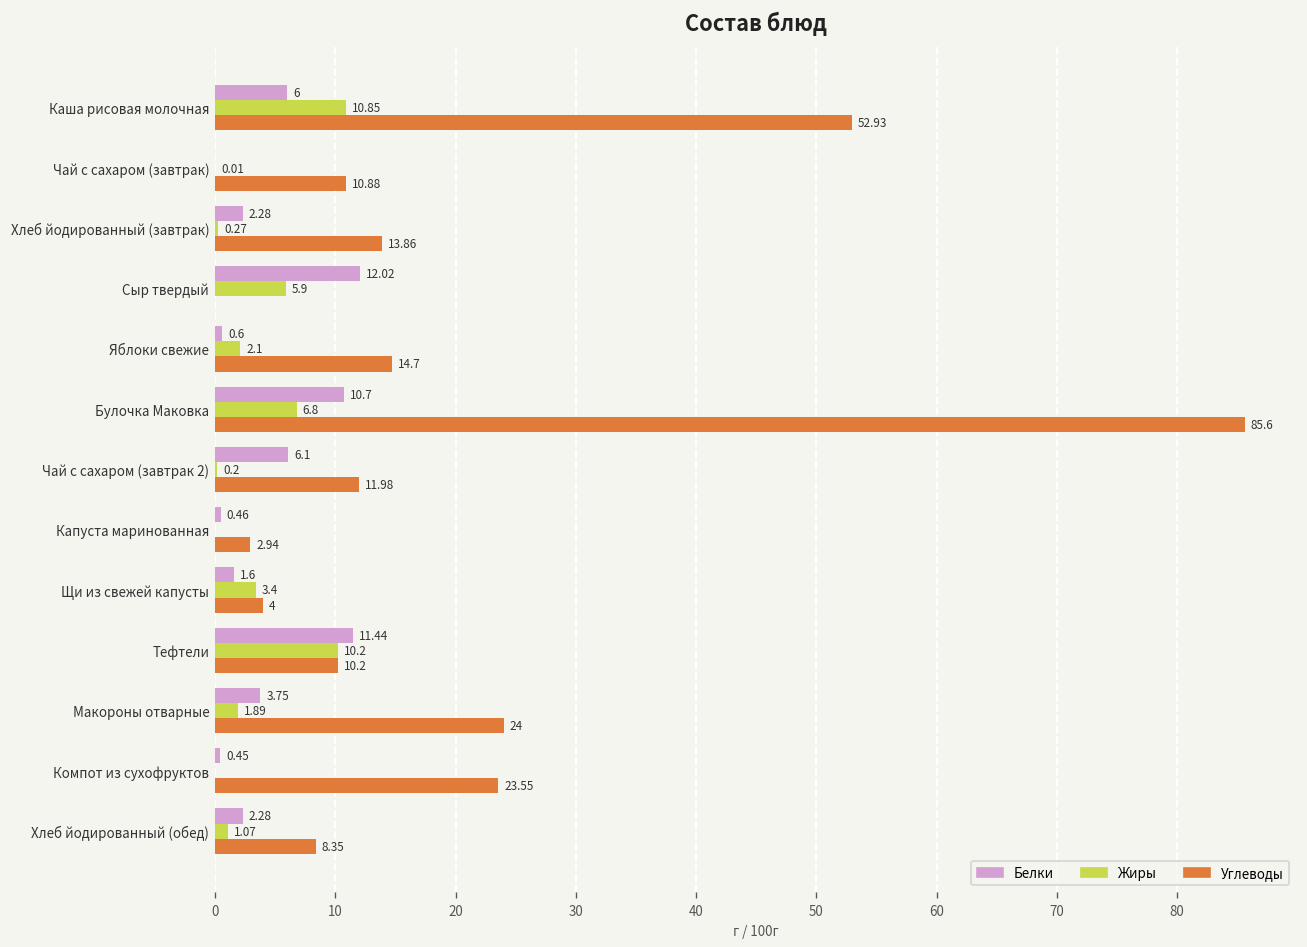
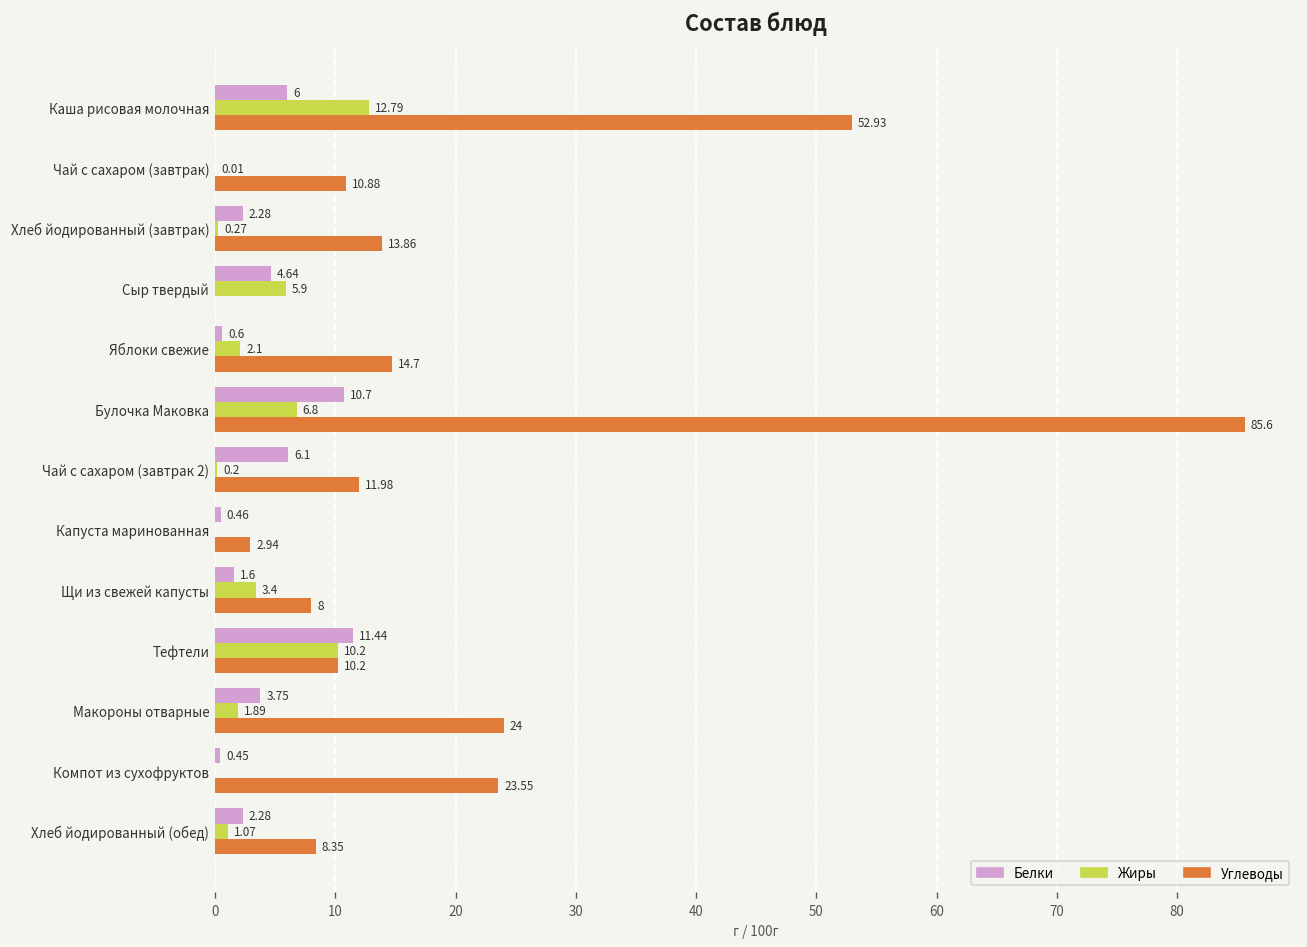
  {
    "Белки": {
      "Каша рисовая молочная": 6,
      "Хлеб йодированный (завтрак)": 2.28,
-     "Сыр твердый": 12.02,
+     "Сыр твердый": 4.64,
      "Яблоки свежие": 0.6,
      "Булочка Маковка": 10.7,
      "Чай с сахаром (завтрак 2)": 6.1,
      "Капуста маринованная": 0.46,
      "Щи из свежей капусты": 1.6,
      "Тефтели": 11.44,
      "Макороны отварные": 3.75,
      "Компот из сухофруктов": 0.45,
      "Хлеб йодированный (обед)": 2.28
    },
    "Жиры": {
-     "Каша рисовая молочная": 10.85,
+     "Каша рисовая молочная": 12.79,
      "Чай с сахаром (завтрак)": 0.01,
      "Хлеб йодированный (завтрак)": 0.27,
      "Сыр твердый": 5.9,
      "Яблоки свежие": 2.1,
      "Булочка Маковка": 6.8,
      "Чай с сахаром (завтрак 2)": 0.2,
      "Щи из свежей капусты": 3.4,
      "Тефтели": 10.2,
      "Макороны отварные": 1.89,
      "Хлеб йодированный (обед)": 1.07
    },
    "Углеводы": {
      "Каша рисовая молочная": 52.93,
      "Чай с сахаром (завтрак)": 10.88,
      "Хлеб йодированный (завтрак)": 13.86,
      "Яблоки свежие": 14.7,
      "Булочка Маковка": 85.6,
      "Чай с сахаром (завтрак 2)": 11.98,
      "Капуста маринованная": 2.94,
-     "Щи из свежей капусты": 4,
+     "Щи из свежей капусты": 8,
      "Тефтели": 10.2,
      "Макороны отварные": 24,
      "Компот из сухофруктов": 23.55,
      "Хлеб йодированный (обед)": 8.35
    }
  }
